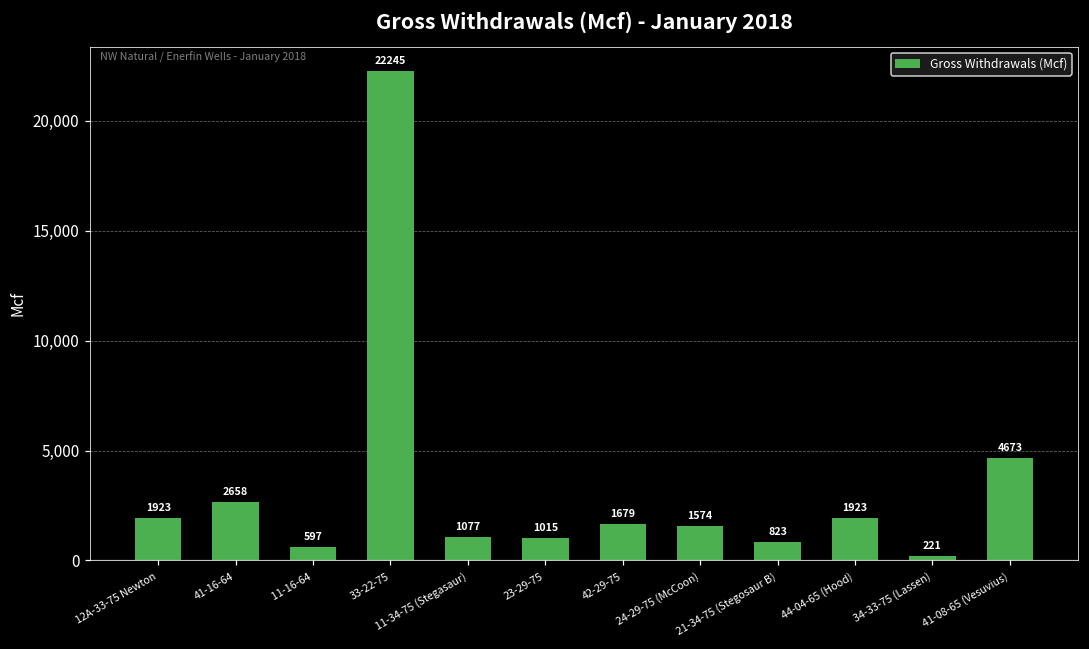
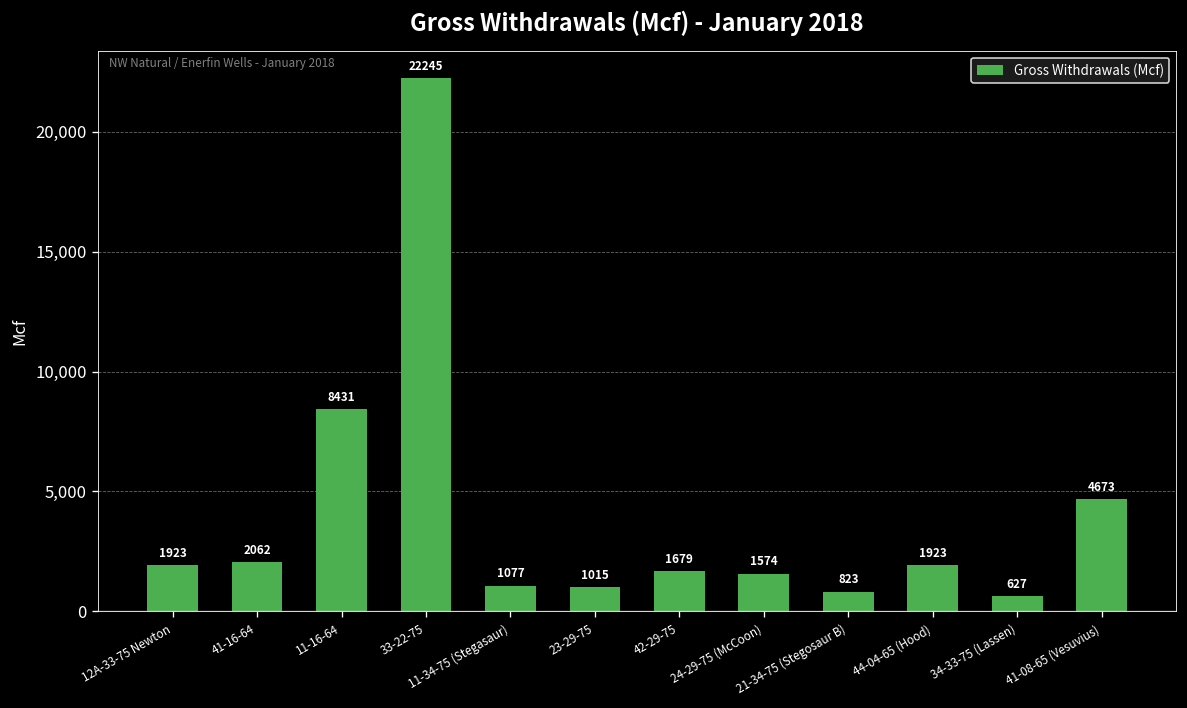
  {
    "12A-33-75 Newton": 1923,
-   "41-16-64": 2658,
-   "11-16-64": 597,
+   "41-16-64": 2062,
+   "11-16-64": 8431,
    "33-22-75": 22245,
    "11-34-75 (Stegasaur)": 1077,
    "23-29-75": 1015,
    "42-29-75": 1679,
    "24-29-75 (McCoon)": 1574,
    "21-34-75 (Stegosaur B)": 823,
    "44-04-65 (Hood)": 1923,
-   "34-33-75 (Lassen)": 221,
+   "34-33-75 (Lassen)": 627,
    "41-08-65 (Vesuvius)": 4673
  }
